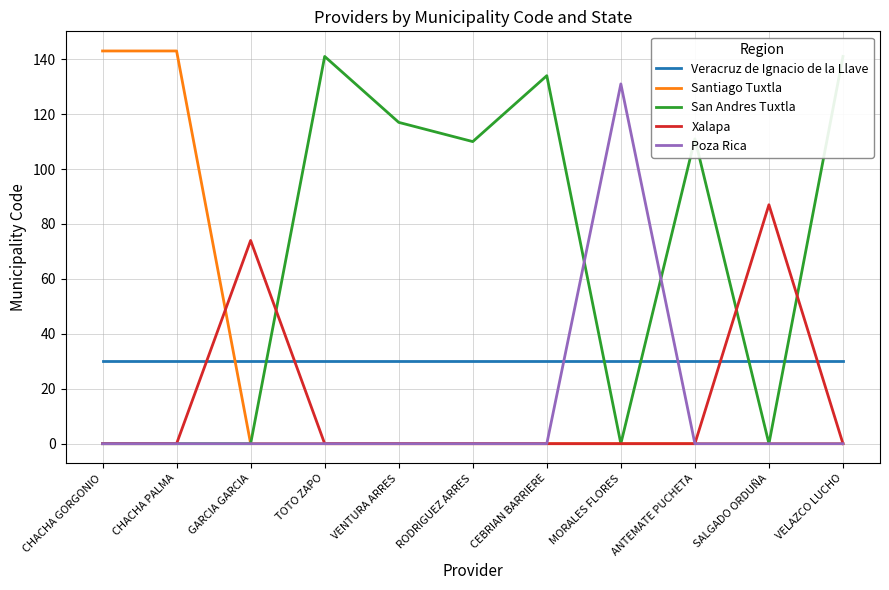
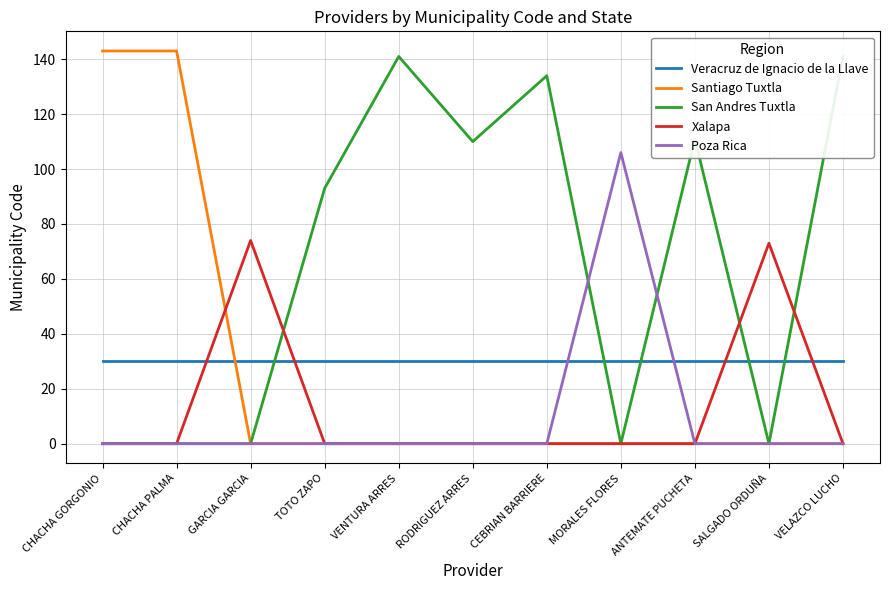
  {
    "Veracruz de Ignacio de la Llave": {
      "CHACHA GORGONIO": 30,
      "CHACHA PALMA": 30,
      "GARCIA GARCIA": 30,
      "TOTO ZAPO": 30,
      "VENTURA ARRES": 30,
      "RODRIGUEZ ARRES": 30,
      "CEBRIAN BARRIERE": 30,
      "MORALES FLORES": 30,
      "ANTEMATE PUCHETA": 30,
      "SALGADO ORDUÑA": 30,
      "VELAZCO LUCHO": 30
    },
    "Santiago Tuxtla": {
      "CHACHA GORGONIO": 143,
      "CHACHA PALMA": 143
    },
    "San Andres Tuxtla": {
-     "TOTO ZAPO": 141,
-     "VENTURA ARRES": 117,
+     "TOTO ZAPO": 93,
+     "VENTURA ARRES": 141,
      "RODRIGUEZ ARRES": 110,
      "CEBRIAN BARRIERE": 134
    },
    "Xalapa": {
      "GARCIA GARCIA": 74,
-     "SALGADO ORDUÑA": 87
+     "SALGADO ORDUÑA": 73
    },
    "Poza Rica": {
-     "MORALES FLORES": 131
+     "MORALES FLORES": 106
    }
  }
